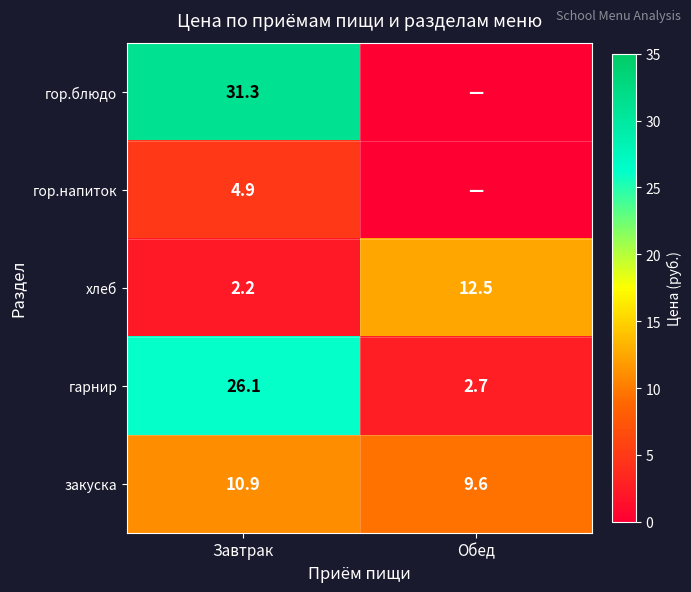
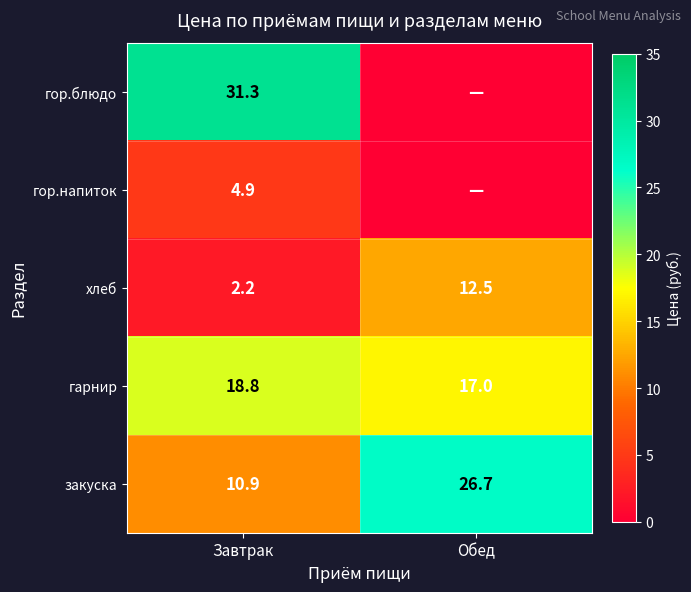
  {
    "гор.блюдо": {
      "Завтрак": 31.3
    },
    "гор.напиток": {
      "Завтрак": 4.9
    },
    "хлеб": {
      "Завтрак": 2.2,
      "Обед": 12.5
    },
    "гарнир": {
-     "Завтрак": 26.1,
-     "Обед": 2.7
+     "Завтрак": 18.8,
+     "Обед": 17.0
    },
    "закуска": {
      "Завтрак": 10.9,
-     "Обед": 9.6
+     "Обед": 26.7
    }
  }
